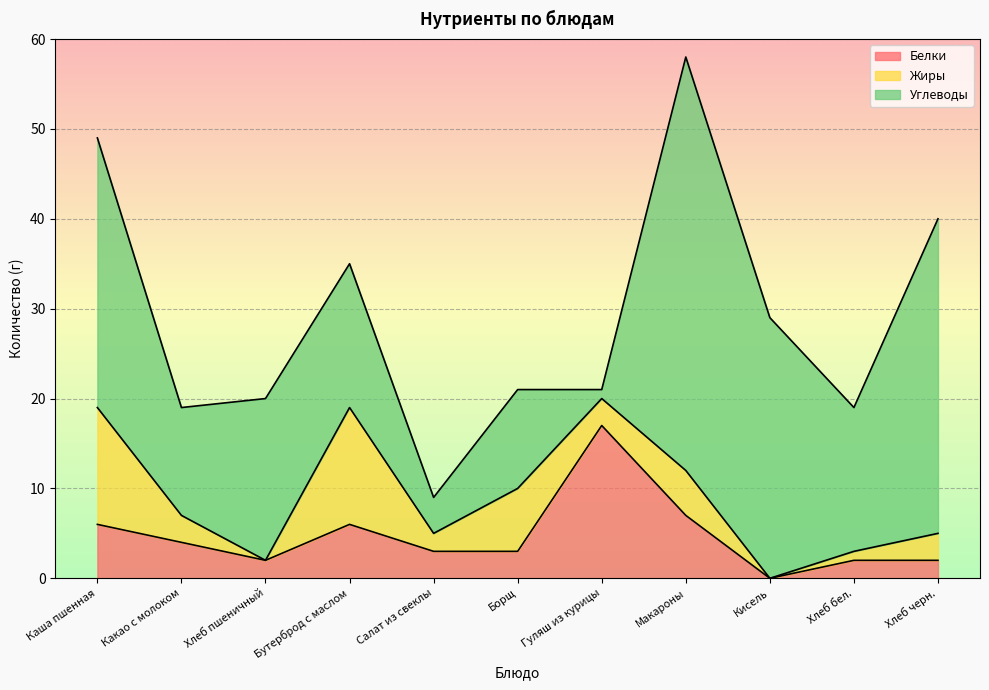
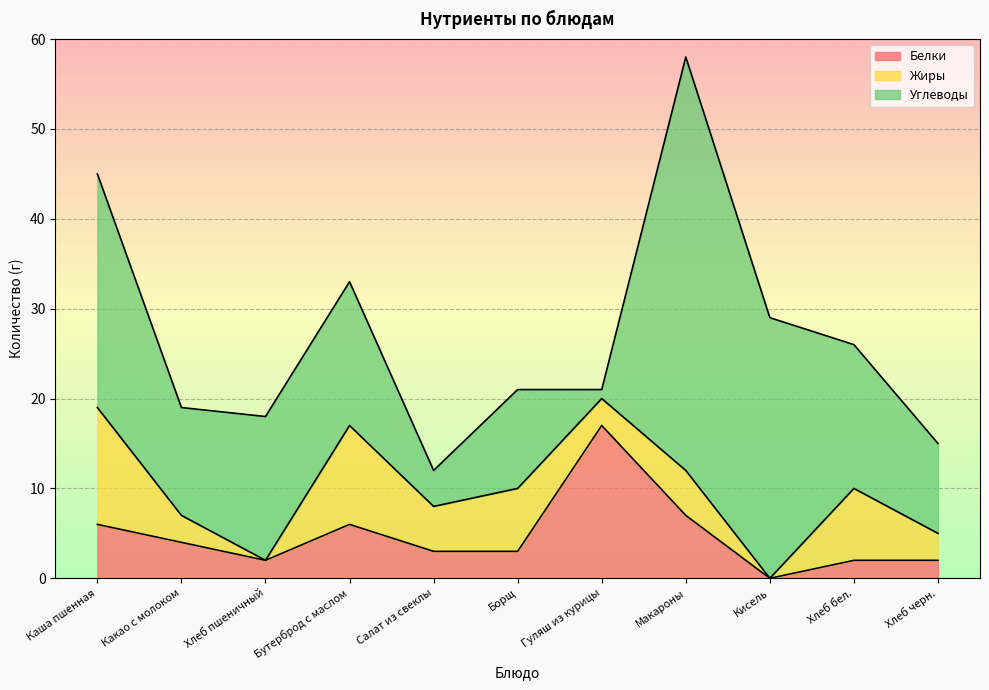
  {
    "Белки": {
      "Каша пшенная": 6,
      "Какао с молоком": 4,
      "Бутерброд с маслом": 6,
      "Салат из свеклы": 3,
      "Борщ": 3,
      "Гуляш из курицы": 17,
      "Макароны": 7,
      "Хлеб бел.": 2,
      "Хлеб черн.": 2
    },
    "Жиры": {
      "Каша пшенная": 13,
      "Какао с молоком": 3,
-     "Бутерброд с маслом": 13,
-     "Салат из свеклы": 2,
+     "Бутерброд с маслом": 11,
+     "Салат из свеклы": 5,
      "Борщ": 7,
      "Гуляш из курицы": 3,
      "Макароны": 5,
-     "Хлеб бел.": 1,
+     "Хлеб бел.": 8,
      "Хлеб черн.": 3
    },
    "Углеводы": {
-     "Каша пшенная": 30,
+     "Каша пшенная": 26,
      "Какао с молоком": 12,
-     "Хлеб пшеничный": 18,
+     "Хлеб пшеничный": 16,
      "Бутерброд с маслом": 16,
      "Салат из свеклы": 4,
      "Борщ": 11,
      "Гуляш из курицы": 1,
      "Макароны": 46,
      "Кисель": 29,
      "Хлеб бел.": 16,
-     "Хлеб черн.": 35
+     "Хлеб черн.": 10
    }
  }
